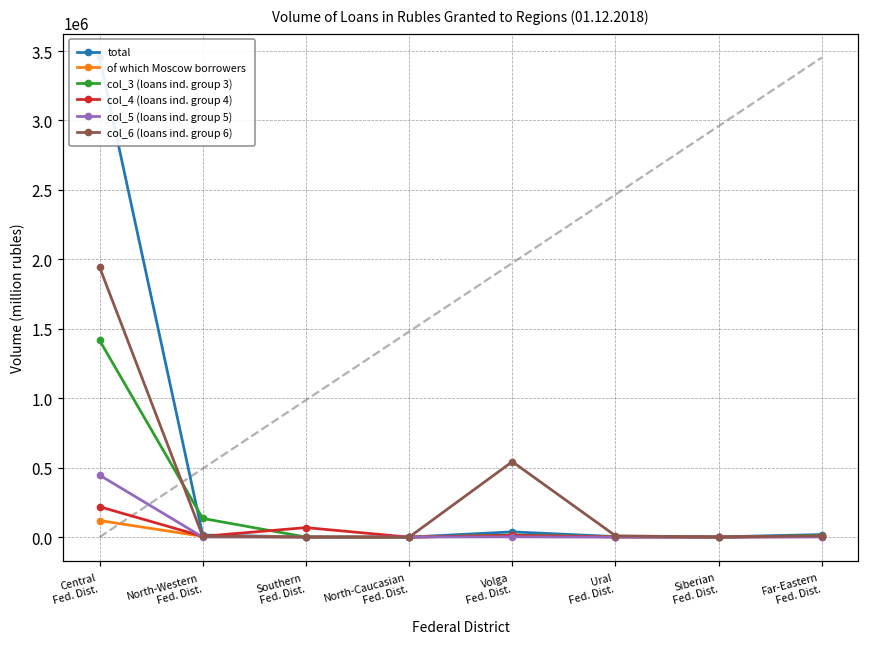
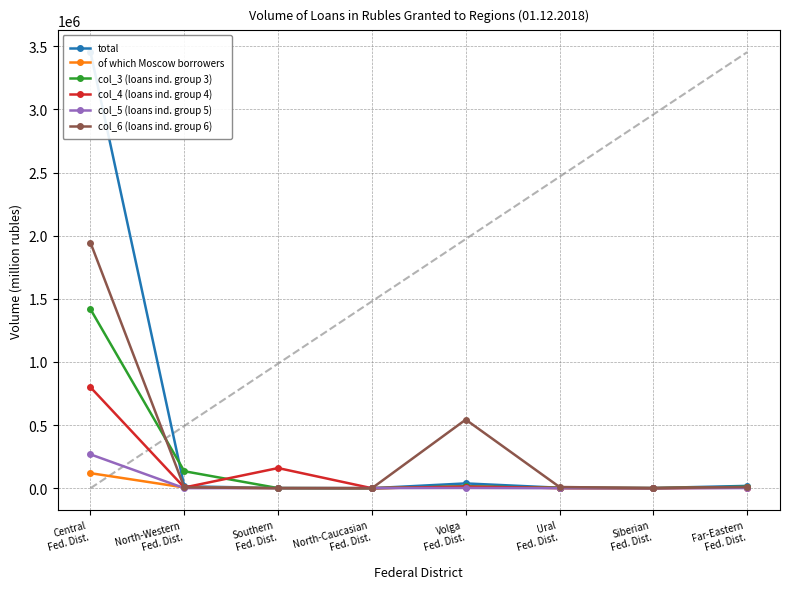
  {
    "total": {
      "Volga Fed. Dist.": 40000
    },
    "of which Moscow borrowers": {
      "Central Fed. Dist.": 120000
    },
    "col_3 (loans ind. group 3)": {
      "Central Fed. Dist.": 1420000,
      "North-Western Fed. Dist.": 130000
    },
    "col_4 (loans ind. group 4)": {
-     "Central Fed. Dist.": 220000,
-     "Southern Fed. Dist.": 70000
+     "Central Fed. Dist.": 800000,
+     "Southern Fed. Dist.": 160000
    },
    "col_5 (loans ind. group 5)": {
-     "Central Fed. Dist.": 450000
+     "Central Fed. Dist.": 270000
    },
    "col_6 (loans ind. group 6)": {
      "Central Fed. Dist.": 1940000,
      "Volga Fed. Dist.": 540000
    }
  }
